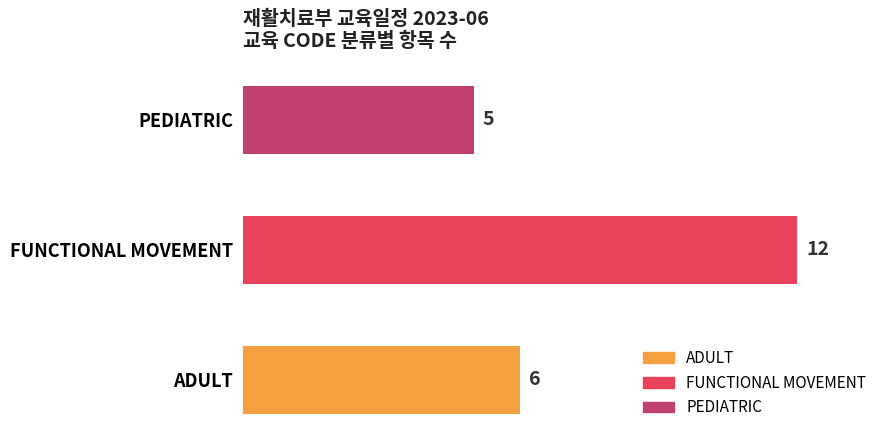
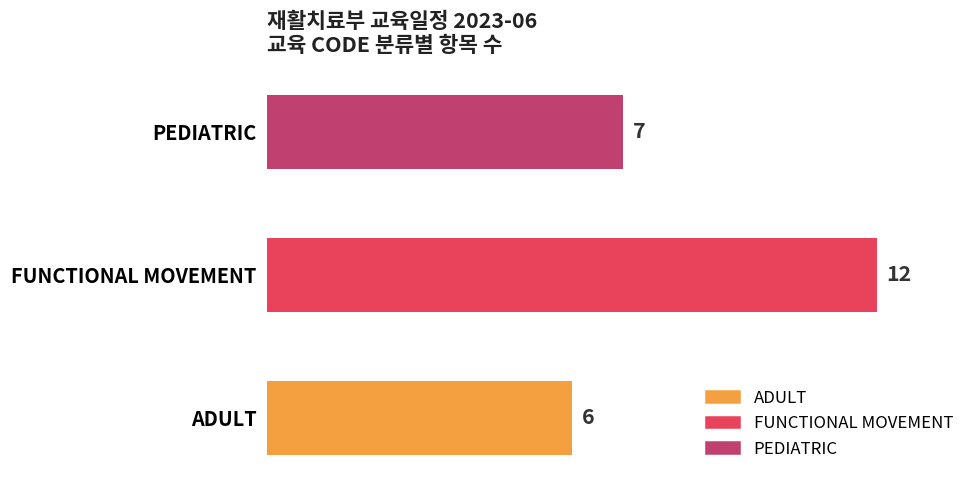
  {
-   "PEDIATRIC": 5,
+   "PEDIATRIC": 7,
    "FUNCTIONAL MOVEMENT": 12,
    "ADULT": 6
  }
